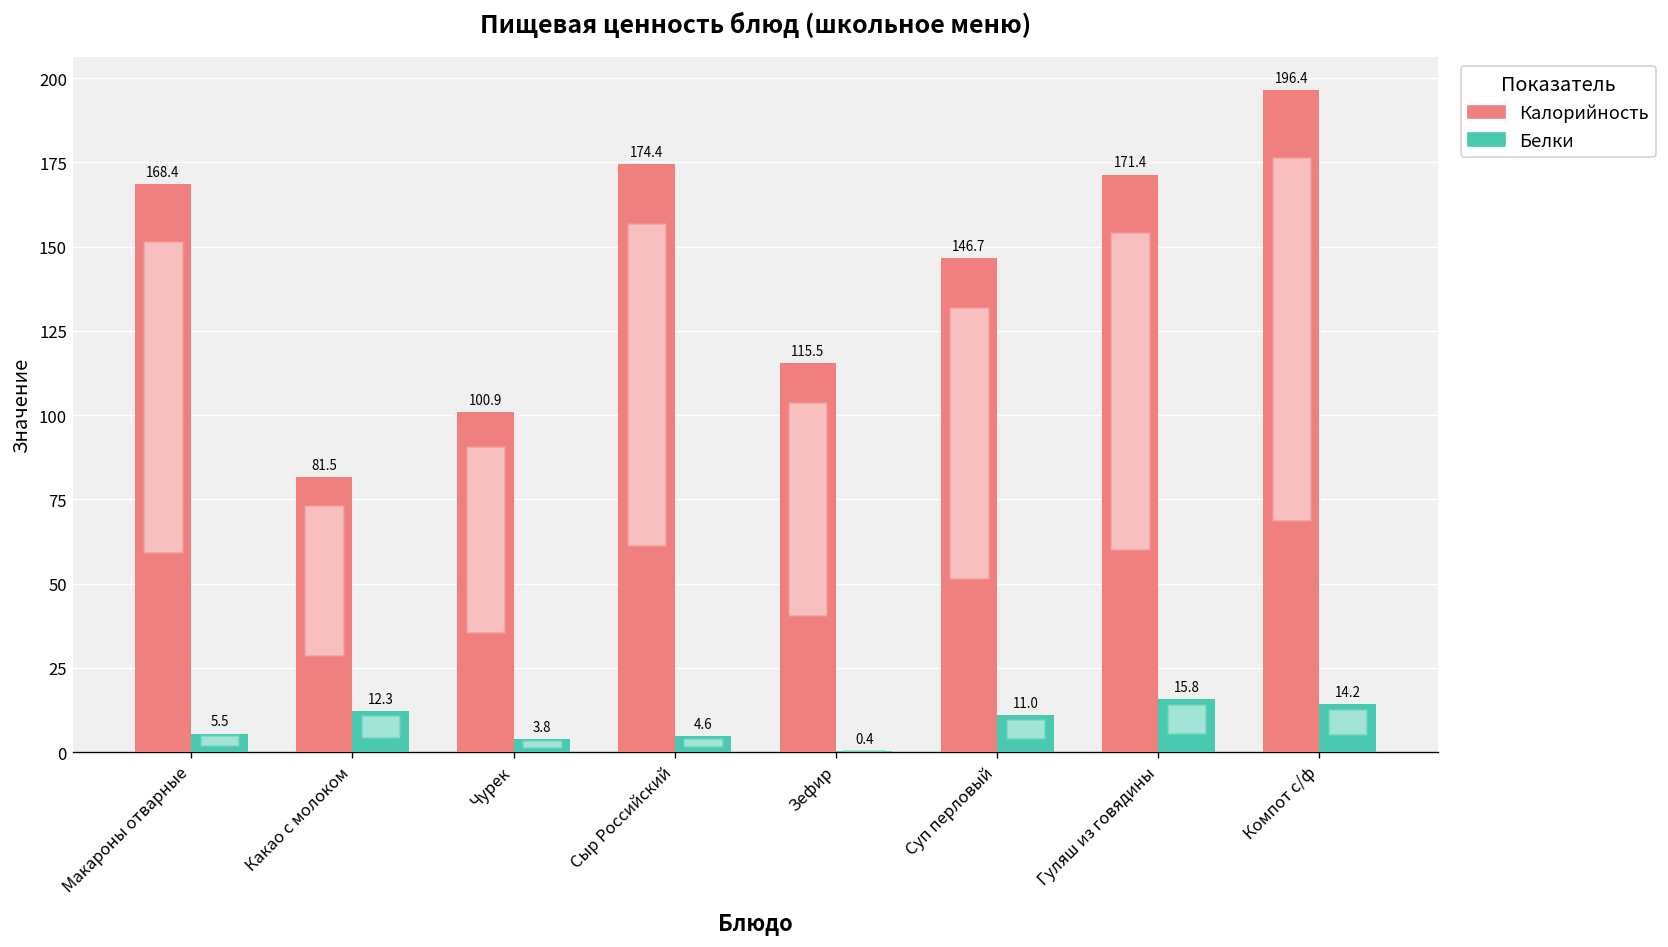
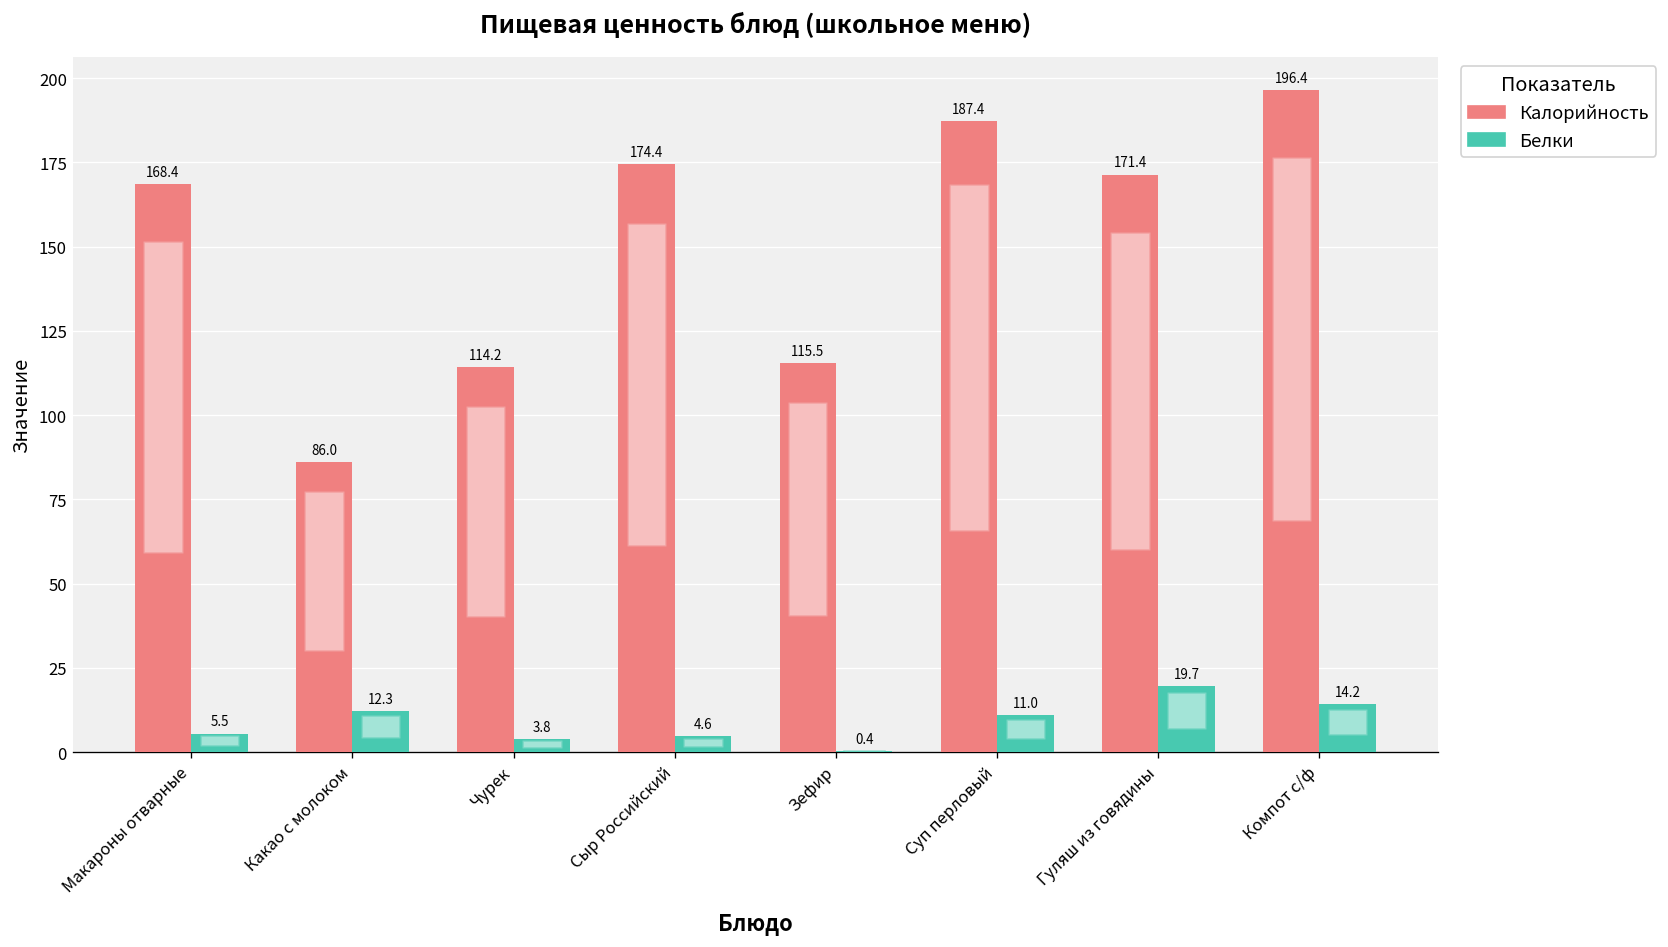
  {
    "Калорийность": {
      "Макароны отварные": 168.4,
-     "Какао с молоком": 81.5,
-     "Чурек": 100.9,
+     "Какао с молоком": 86.0,
+     "Чурек": 114.2,
      "Сыр Российский": 174.4,
      "Зефир": 115.5,
-     "Суп перловый": 146.7,
+     "Суп перловый": 187.4,
      "Гуляш из говядины": 171.4,
      "Компот с/ф": 196.4
    },
    "Белки": {
      "Макароны отварные": 5.5,
      "Какао с молоком": 12.3,
      "Чурек": 3.8,
      "Сыр Российский": 4.6,
      "Зефир": 0.4,
      "Суп перловый": 11.0,
-     "Гуляш из говядины": 15.8,
+     "Гуляш из говядины": 19.7,
      "Компот с/ф": 14.2
    }
  }
